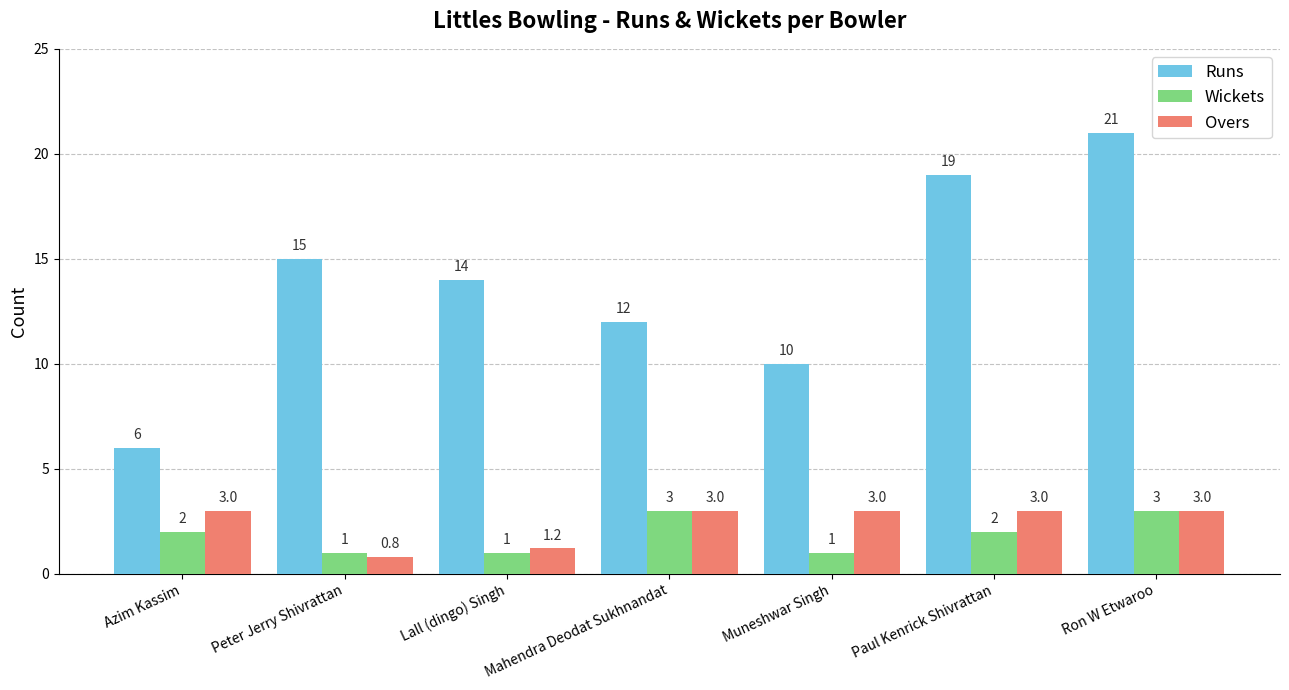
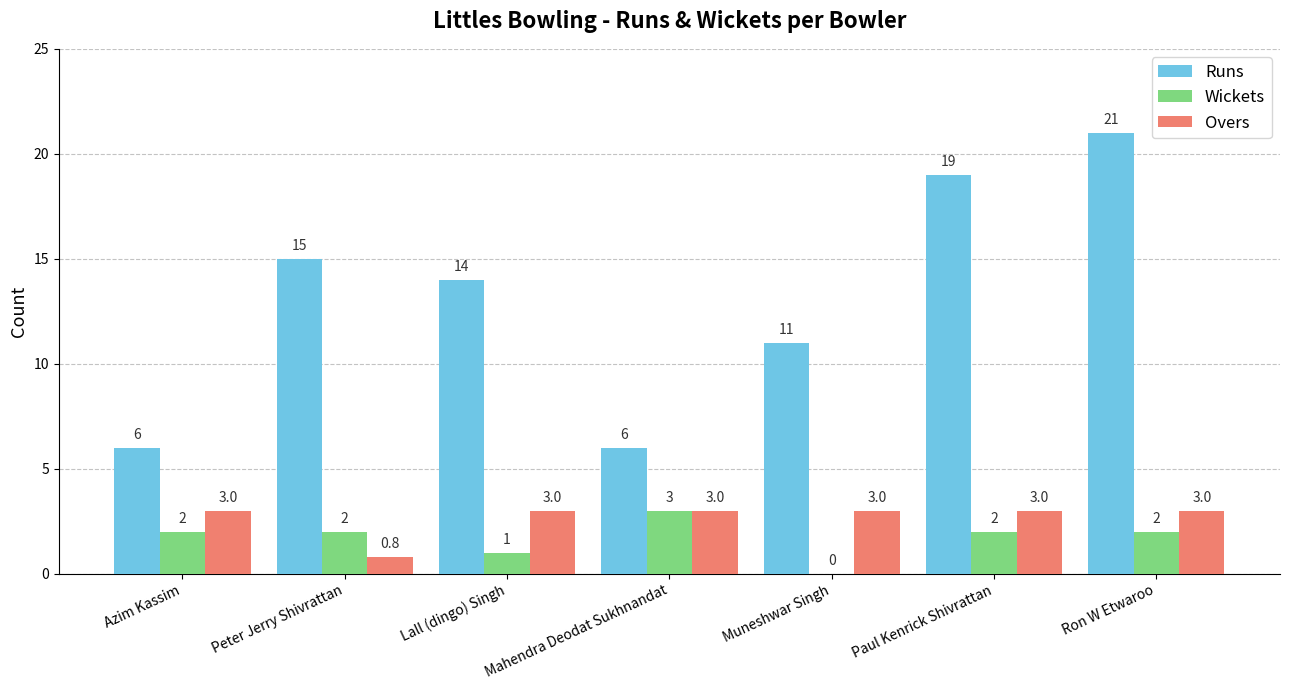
  {
    "Runs": {
      "Azim Kassim": 6,
      "Peter Jerry Shivrattan": 15,
      "Lall (dingo) Singh": 14,
-     "Mahendra Deodat Sukhnandat": 12,
-     "Muneshwar Singh": 10,
+     "Mahendra Deodat Sukhnandat": 6,
+     "Muneshwar Singh": 11,
      "Paul Kenrick Shivrattan": 19,
      "Ron W Etwaroo": 21
    },
    "Wickets": {
      "Azim Kassim": 2,
-     "Peter Jerry Shivrattan": 1,
+     "Peter Jerry Shivrattan": 2,
      "Lall (dingo) Singh": 1,
      "Mahendra Deodat Sukhnandat": 3,
-     "Muneshwar Singh": 1,
+     "Muneshwar Singh": 0,
      "Paul Kenrick Shivrattan": 2,
-     "Ron W Etwaroo": 3
+     "Ron W Etwaroo": 2
    },
    "Overs": {
      "Azim Kassim": 3.0,
      "Peter Jerry Shivrattan": 0.8,
-     "Lall (dingo) Singh": 1.2,
+     "Lall (dingo) Singh": 3.0,
      "Mahendra Deodat Sukhnandat": 3.0,
      "Muneshwar Singh": 3.0,
      "Paul Kenrick Shivrattan": 3.0,
      "Ron W Etwaroo": 3.0
    }
  }
